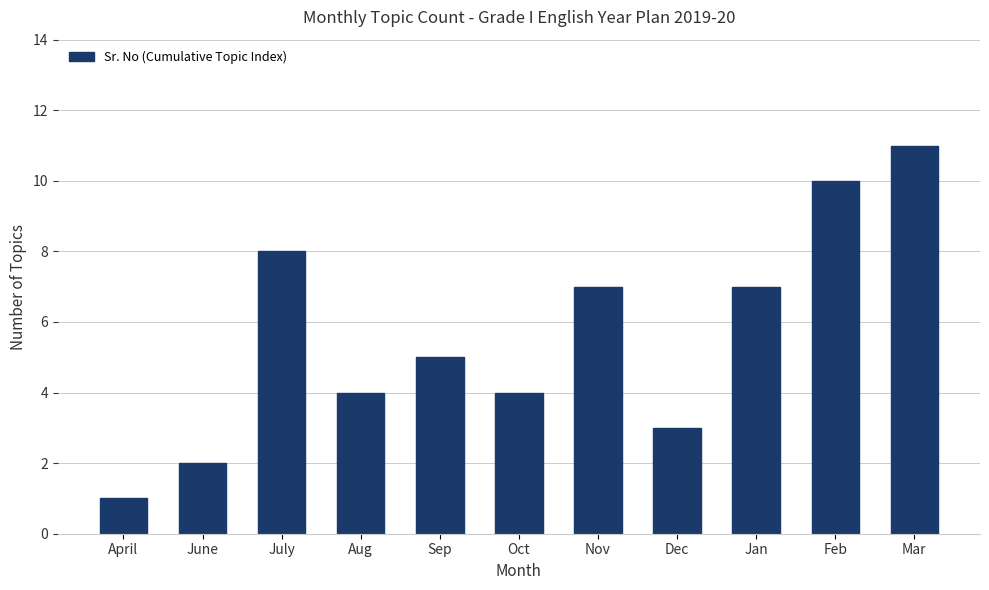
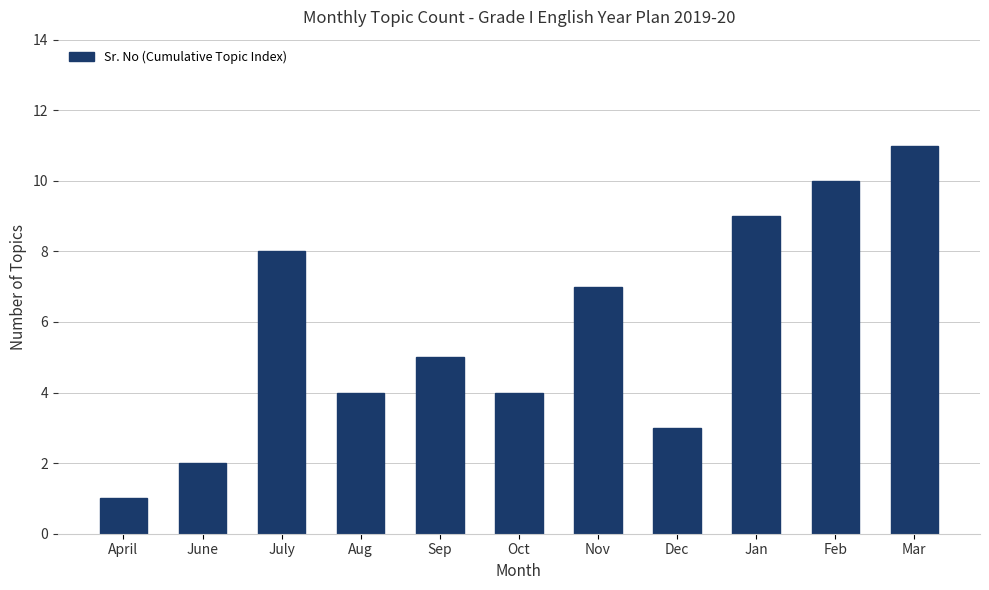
  {
    "April": 1,
    "June": 2,
    "July": 8,
    "Aug": 4,
    "Sep": 5,
    "Oct": 4,
    "Nov": 7,
    "Dec": 3,
-   "Jan": 7,
+   "Jan": 9,
    "Feb": 10,
    "Mar": 11
  }
